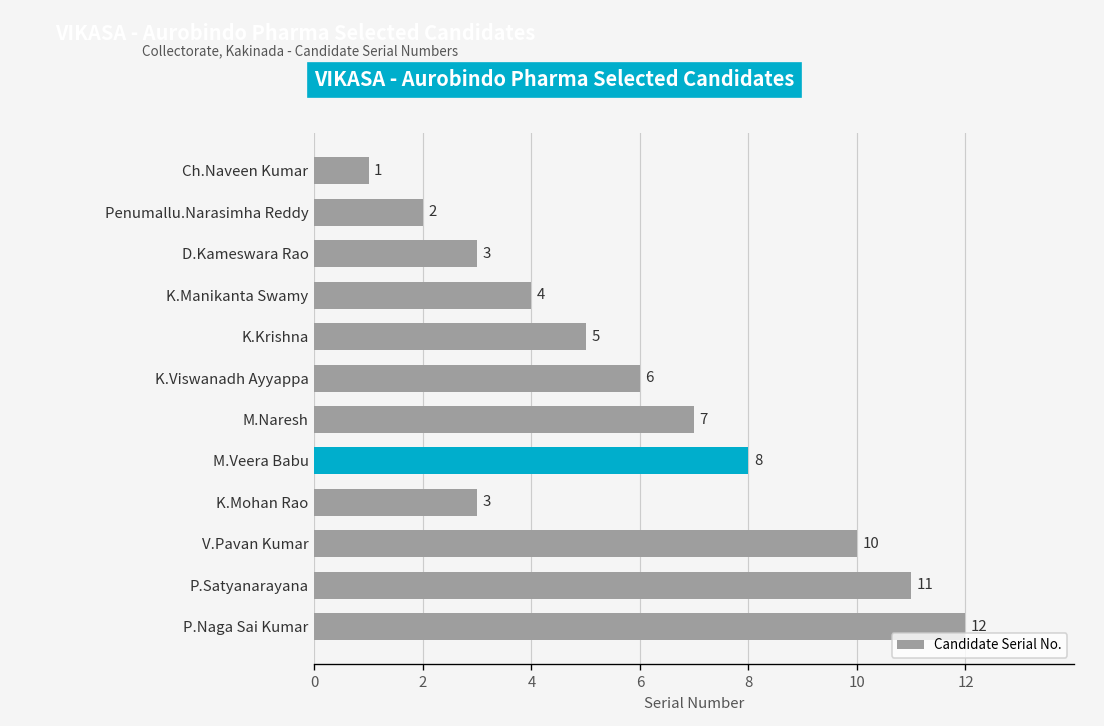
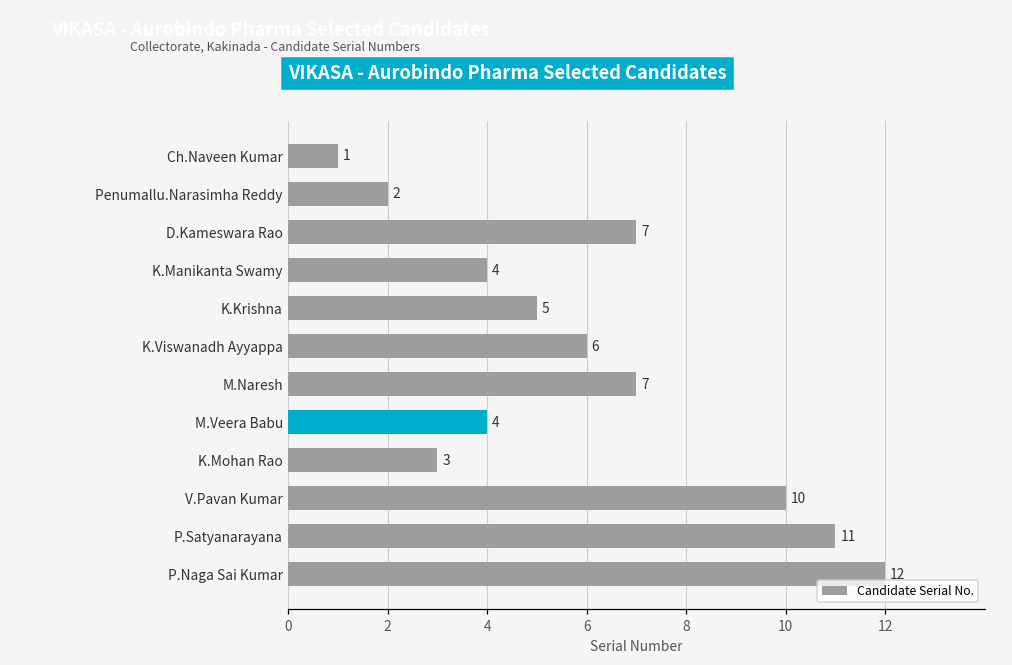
  {
    "Ch.Naveen Kumar": 1,
    "Penumallu.Narasimha Reddy": 2,
-   "D.Kameswara Rao": 3,
+   "D.Kameswara Rao": 7,
    "K.Manikanta Swamy": 4,
    "K.Krishna": 5,
    "K.Viswanadh Ayyappa": 6,
    "M.Naresh": 7,
-   "M.Veera Babu": 8,
+   "M.Veera Babu": 4,
    "K.Mohan Rao": 3,
    "V.Pavan Kumar": 10,
    "P.Satyanarayana": 11,
    "P.Naga Sai Kumar": 12
  }
